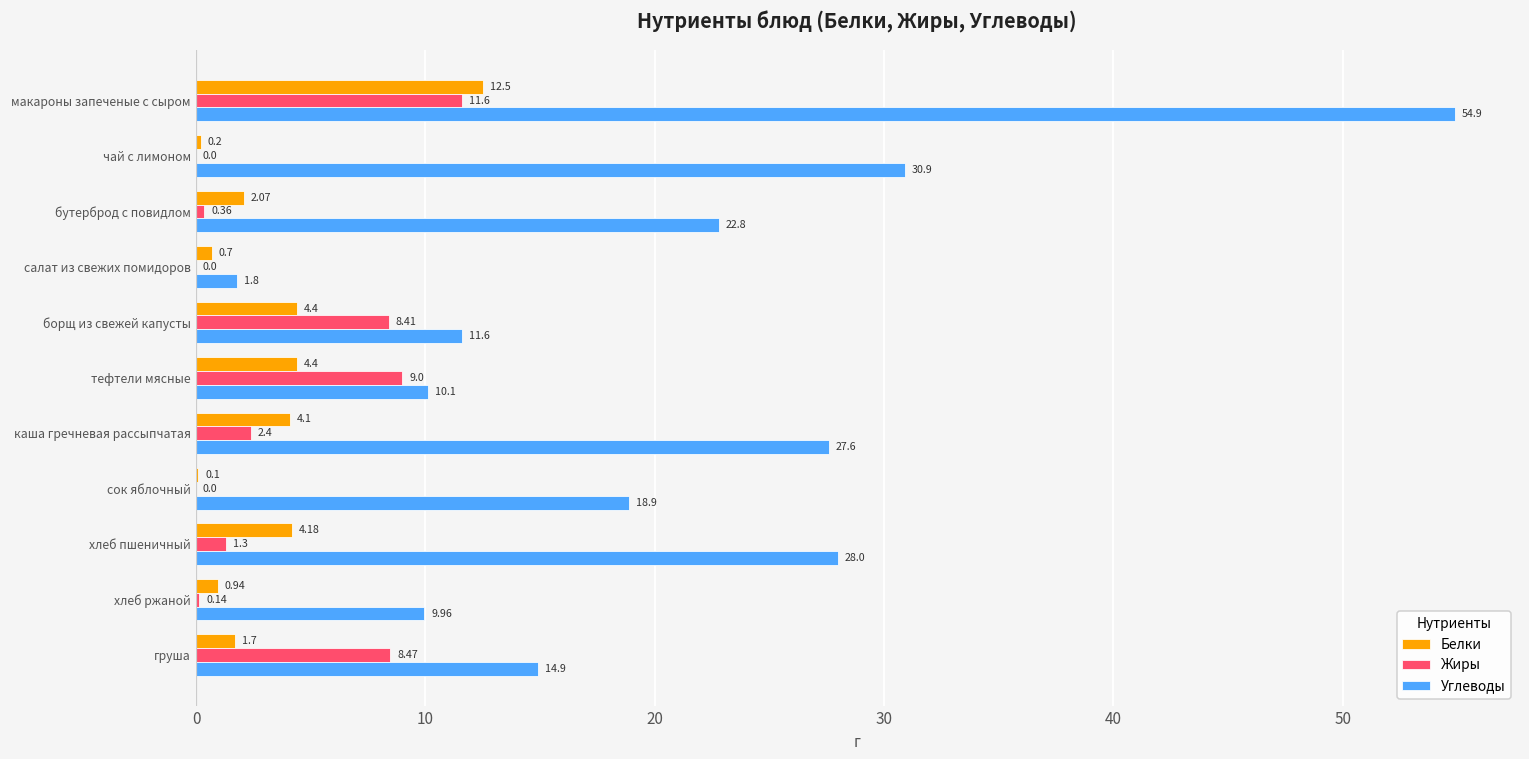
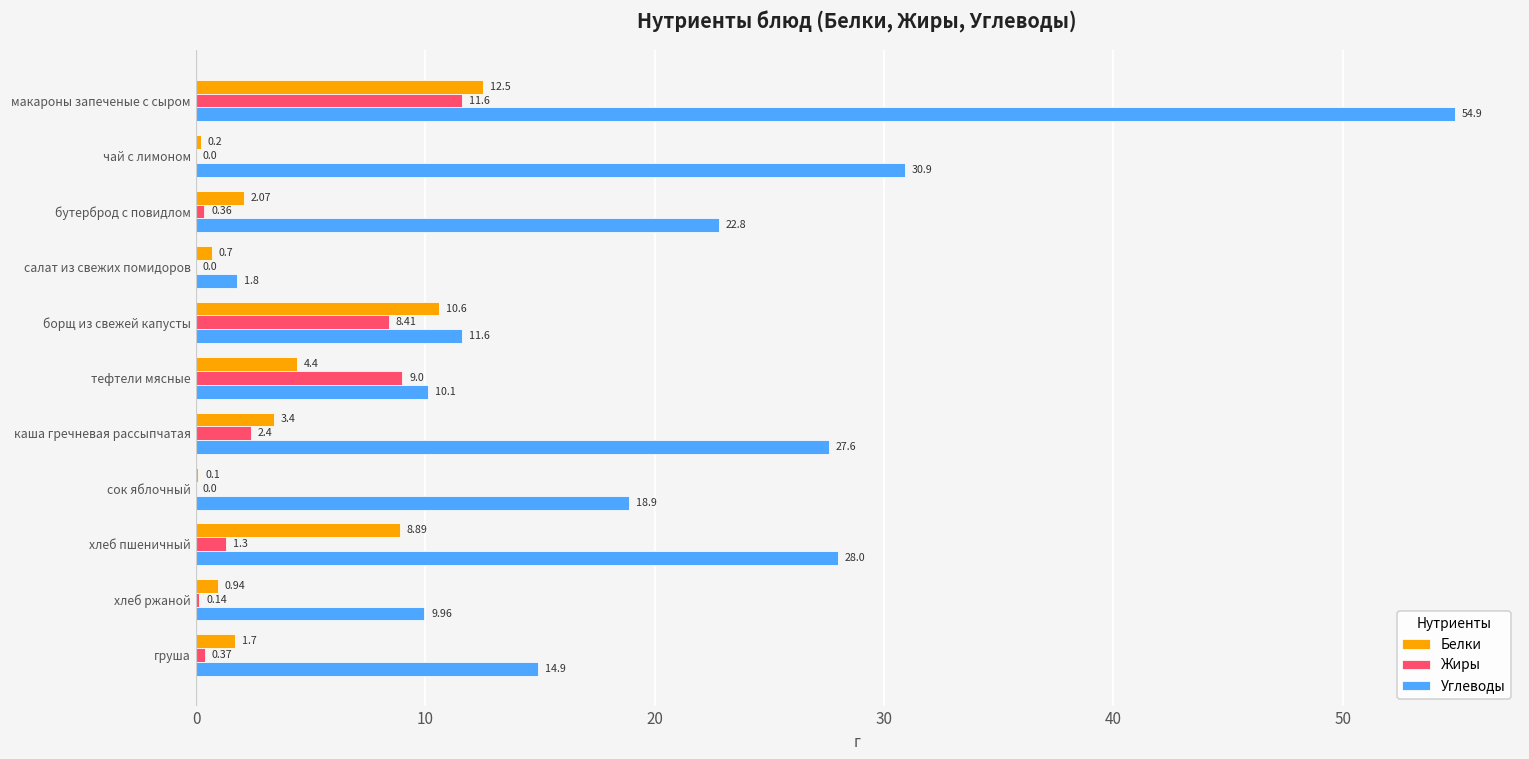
  {
    "Белки": {
      "макароны запеченые с сыром": 12.5,
      "чай с лимоном": 0.2,
      "бутерброд с повидлом": 2.07,
      "салат из свежих помидоров": 0.7,
-     "борщ из свежей капусты": 4.4,
+     "борщ из свежей капусты": 10.6,
      "тефтели мясные": 4.4,
-     "каша гречневая рассыпчатая": 4.1,
+     "каша гречневая рассыпчатая": 3.4,
      "сок яблочный": 0.1,
-     "хлеб пшеничный": 4.18,
+     "хлеб пшеничный": 8.89,
      "хлеб ржаной": 0.94,
      "груша": 1.7
    },
    "Жиры": {
      "макароны запеченые с сыром": 11.6,
      "чай с лимоном": 0.0,
      "бутерброд с повидлом": 0.36,
      "салат из свежих помидоров": 0.0,
      "борщ из свежей капусты": 8.41,
      "тефтели мясные": 9.0,
      "каша гречневая рассыпчатая": 2.4,
      "сок яблочный": 0.0,
      "хлеб пшеничный": 1.3,
      "хлеб ржаной": 0.14,
-     "груша": 8.47
+     "груша": 0.37
    },
    "Углеводы": {
      "макароны запеченые с сыром": 54.9,
      "чай с лимоном": 30.9,
      "бутерброд с повидлом": 22.8,
      "салат из свежих помидоров": 1.8,
      "борщ из свежей капусты": 11.6,
      "тефтели мясные": 10.1,
      "каша гречневая рассыпчатая": 27.6,
      "сок яблочный": 18.9,
      "хлеб пшеничный": 28.0,
      "хлеб ржаной": 9.96,
      "груша": 14.9
    }
  }
